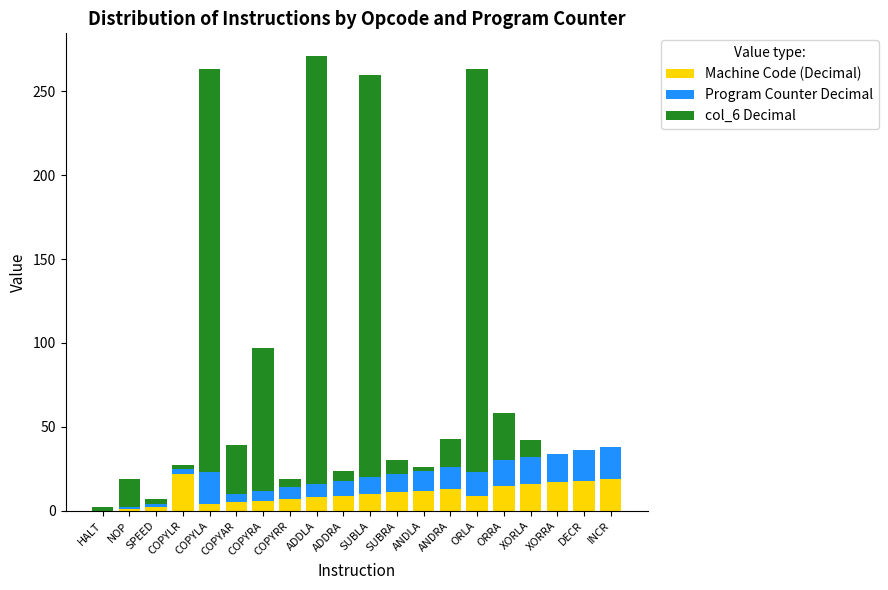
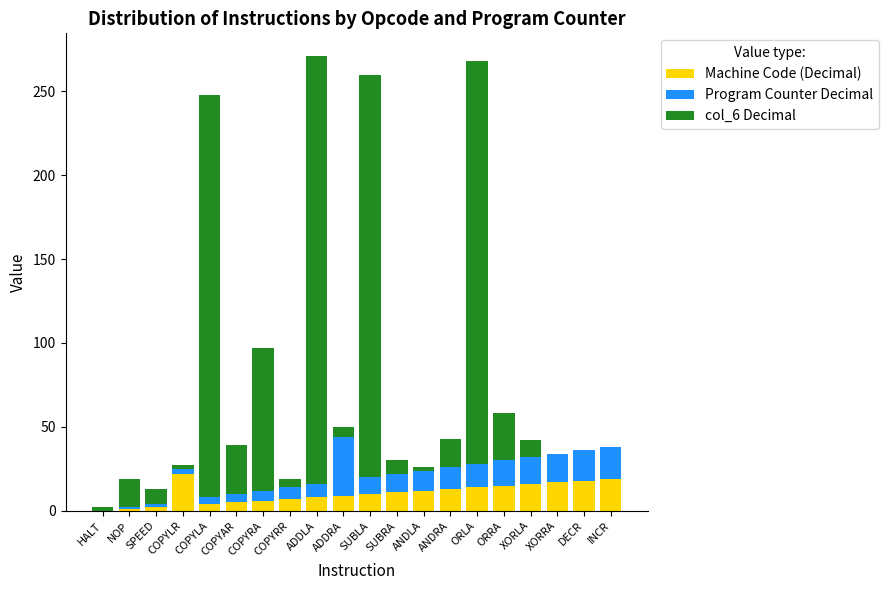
  {
    "Machine Code (Decimal)": {
      "HALT": 0,
      "SPEED": 2,
      "COPYLR": 22,
      "COPYLA": 4,
      "COPYAR": 5,
      "COPYRA": 6,
      "COPYRR": 7,
      "ADDLA": 8,
      "ADDRA": 9,
      "SUBLA": 10,
      "SUBRA": 11,
      "ANDLA": 12,
      "ANDRA": 13,
-     "ORLA": 9,
+     "ORLA": 14,
      "ORRA": 15,
      "XORLA": 16,
      "XORRA": 17,
      "DECR": 18,
      "INCR": 19
    },
    "Program Counter Decimal": {
      "HALT": 0,
      "SPEED": 2,
      "COPYLR": 3,
-     "COPYLA": 19,
+     "COPYLA": 4,
      "COPYAR": 5,
      "COPYRA": 6,
      "COPYRR": 7,
      "ADDLA": 8,
-     "ADDRA": 9,
+     "ADDRA": 35,
      "SUBLA": 10,
      "SUBRA": 11,
      "ANDLA": 12,
      "ANDRA": 13,
      "ORLA": 14,
      "ORRA": 15,
      "XORLA": 16,
      "XORRA": 17,
      "DECR": 18,
      "INCR": 19
    },
    "col_6 Decimal": {
      "HALT": 2,
      "NOP": 17,
-     "SPEED": 3,
+     "SPEED": 9,
      "COPYLR": 2,
      "COPYLA": 240,
      "COPYAR": 29,
      "COPYRA": 85,
      "COPYRR": 5,
      "ADDLA": 255,
      "ADDRA": 6,
      "SUBLA": 240,
      "SUBRA": 8,
      "ANDLA": 2,
      "ANDRA": 17,
      "ORLA": 240,
      "ORRA": 28,
      "XORLA": 10,
      "XORRA": 0,
      "DECR": 0,
      "INCR": 0
    }
  }
